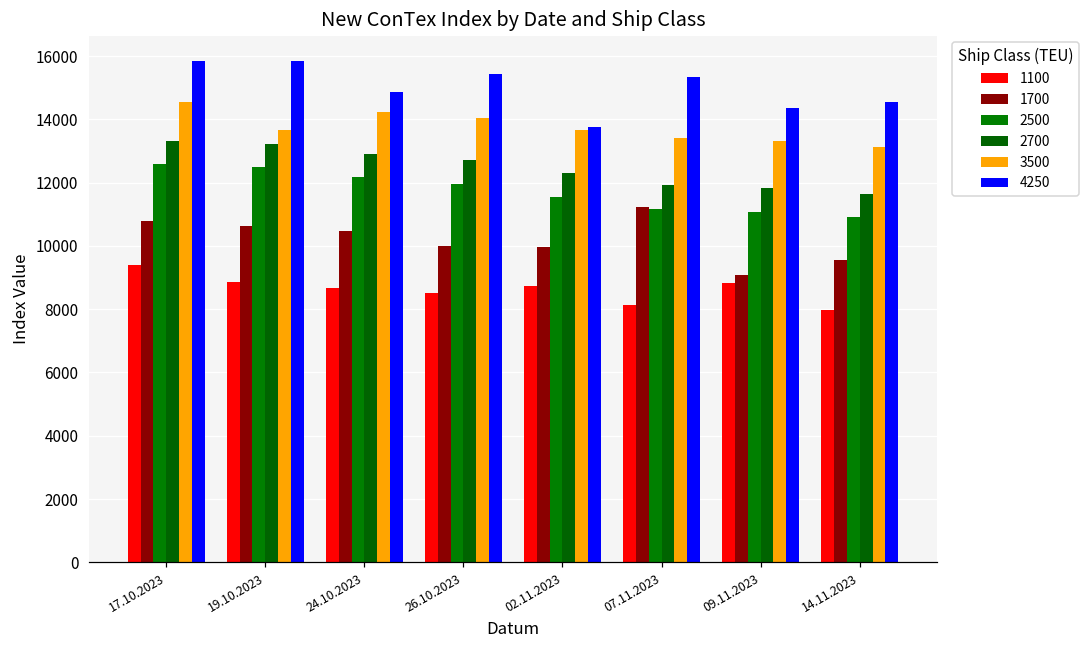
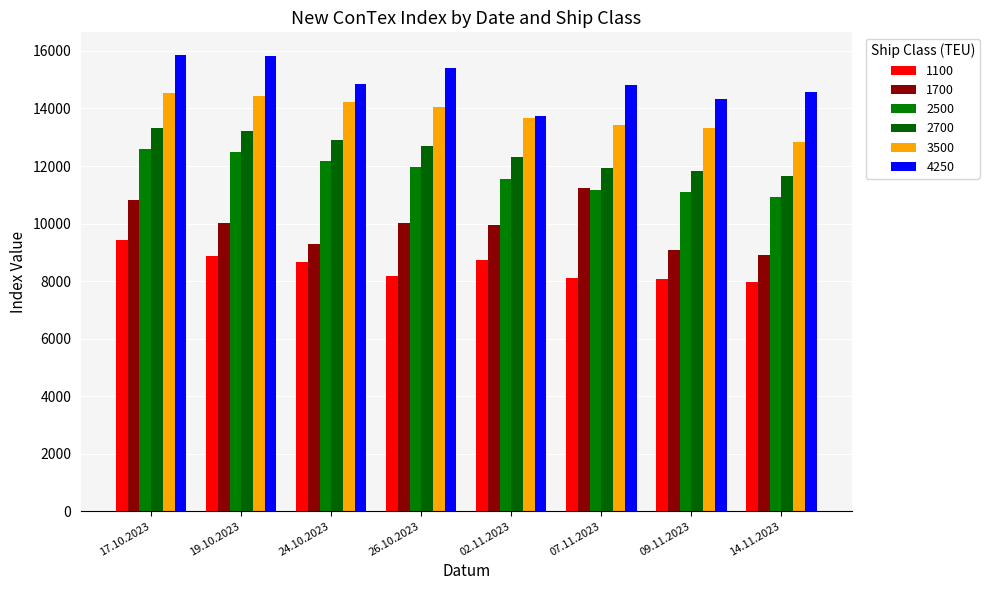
  {
    "1100": {
      "17.10.2023": 9400,
      "19.10.2023": 8900,
      "24.10.2023": 8700,
-     "26.10.2023": 8500,
+     "26.10.2023": 8200,
      "02.11.2023": 8700,
      "07.11.2023": 8100,
-     "09.11.2023": 8800,
+     "09.11.2023": 8100,
      "14.11.2023": 8000
    },
    "1700": {
      "17.10.2023": 10800,
-     "19.10.2023": 10600,
-     "24.10.2023": 10500,
+     "19.10.2023": 10000,
+     "24.10.2023": 9300,
      "26.10.2023": 10000,
      "02.11.2023": 10000,
      "07.11.2023": 11200,
      "09.11.2023": 9100,
-     "14.11.2023": 9600
+     "14.11.2023": 8900
    },
    "3500": {
      "17.10.2023": 14500,
-     "19.10.2023": 13700,
+     "19.10.2023": 14400,
      "24.10.2023": 14200,
      "26.10.2023": 14100,
      "02.11.2023": 13700,
      "07.11.2023": 13400,
      "09.11.2023": 13300,
-     "14.11.2023": 13100
+     "14.11.2023": 12800
    },
    "4250": {
      "17.10.2023": 15900,
      "19.10.2023": 15800,
      "24.10.2023": 14900,
      "26.10.2023": 15400,
      "02.11.2023": 13800,
-     "07.11.2023": 15300,
+     "07.11.2023": 14800,
      "09.11.2023": 14300,
      "14.11.2023": 14600
    }
  }
